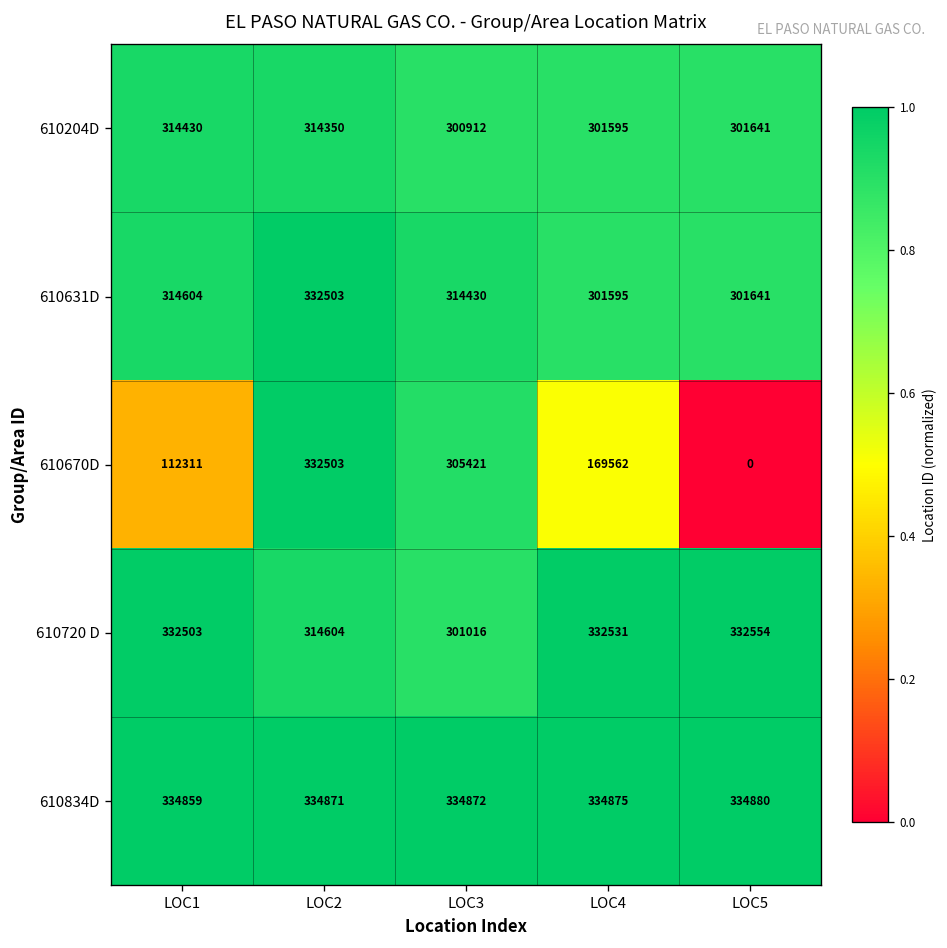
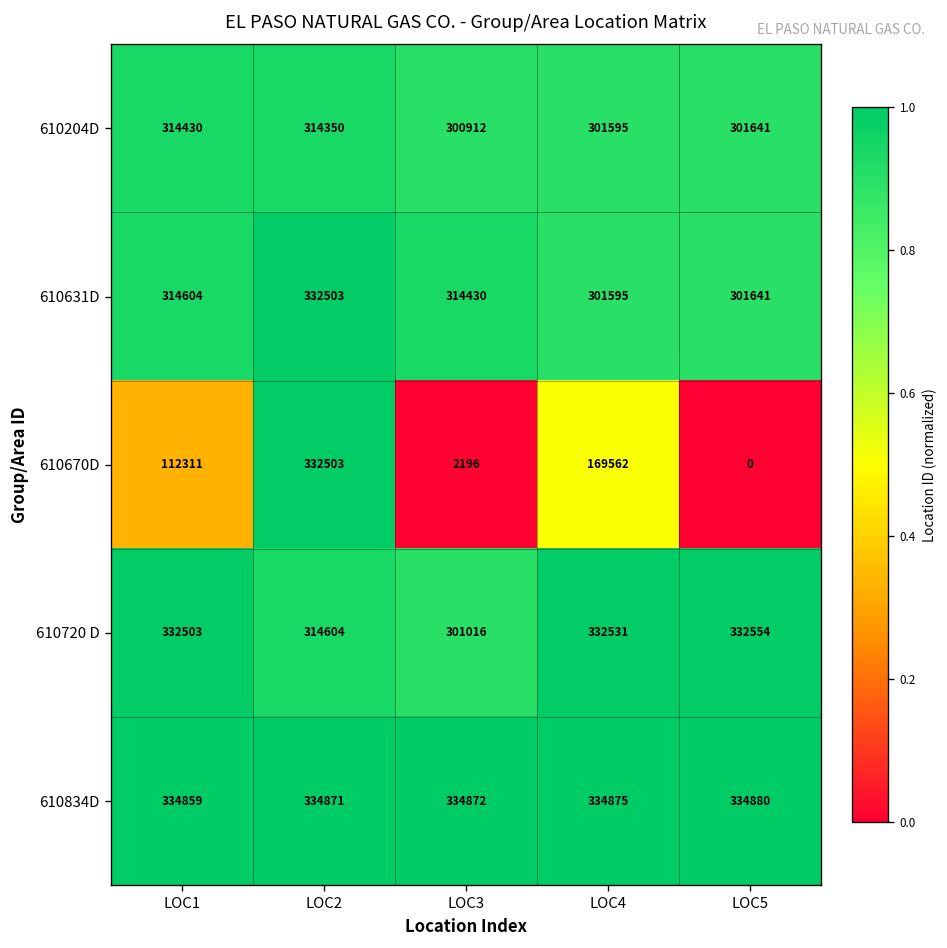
  {
    "610204D": {
      "LOC1": 314430,
      "LOC2": 314350,
      "LOC3": 300912,
      "LOC4": 301595,
      "LOC5": 301641
    },
    "610631D": {
      "LOC1": 314604,
      "LOC2": 332503,
      "LOC3": 314430,
      "LOC4": 301595,
      "LOC5": 301641
    },
    "610670D": {
      "LOC1": 112311,
      "LOC2": 332503,
-     "LOC3": 305421,
+     "LOC3": 2196,
      "LOC4": 169562,
      "LOC5": 0
    },
    "610720 D": {
      "LOC1": 332503,
      "LOC2": 314604,
      "LOC3": 301016,
      "LOC4": 332531,
      "LOC5": 332554
    },
    "610834D": {
      "LOC1": 334859,
      "LOC2": 334871,
      "LOC3": 334872,
      "LOC4": 334875,
      "LOC5": 334880
    }
  }
